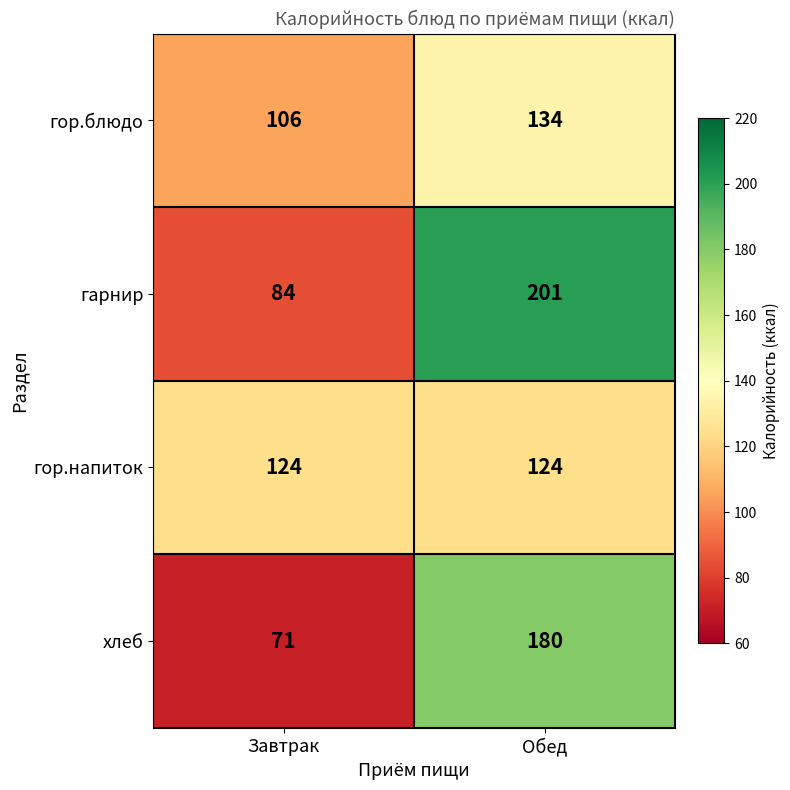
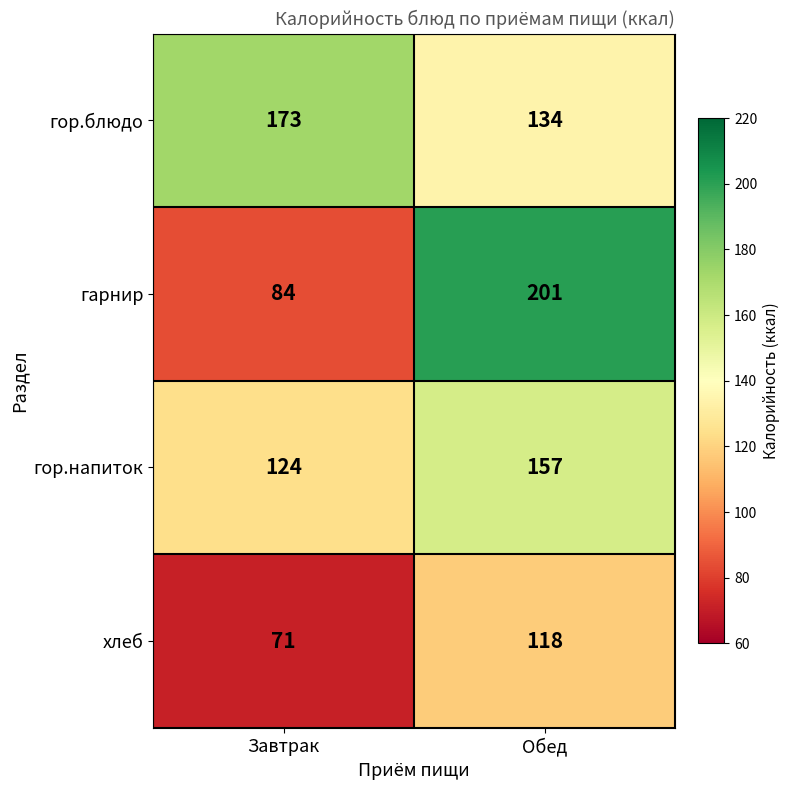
  {
    "гор.блюдо": {
-     "Завтрак": 106,
+     "Завтрак": 173,
      "Обед": 134
    },
    "гарнир": {
      "Завтрак": 84,
      "Обед": 201
    },
    "гор.напиток": {
      "Завтрак": 124,
-     "Обед": 124
+     "Обед": 157
    },
    "хлеб": {
      "Завтрак": 71,
-     "Обед": 180
+     "Обед": 118
    }
  }
